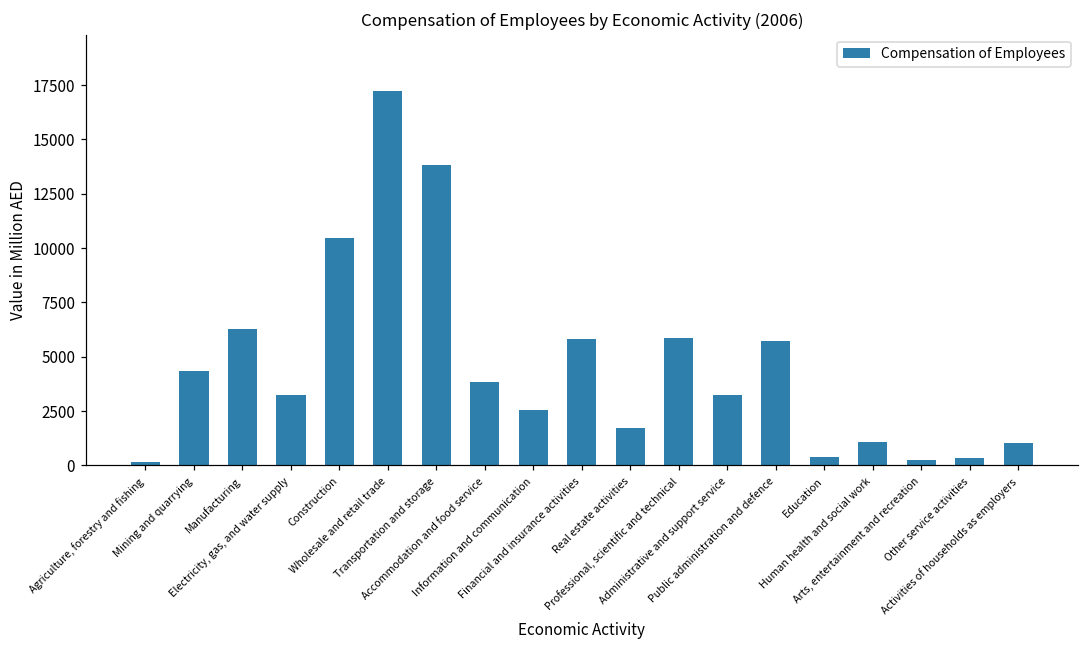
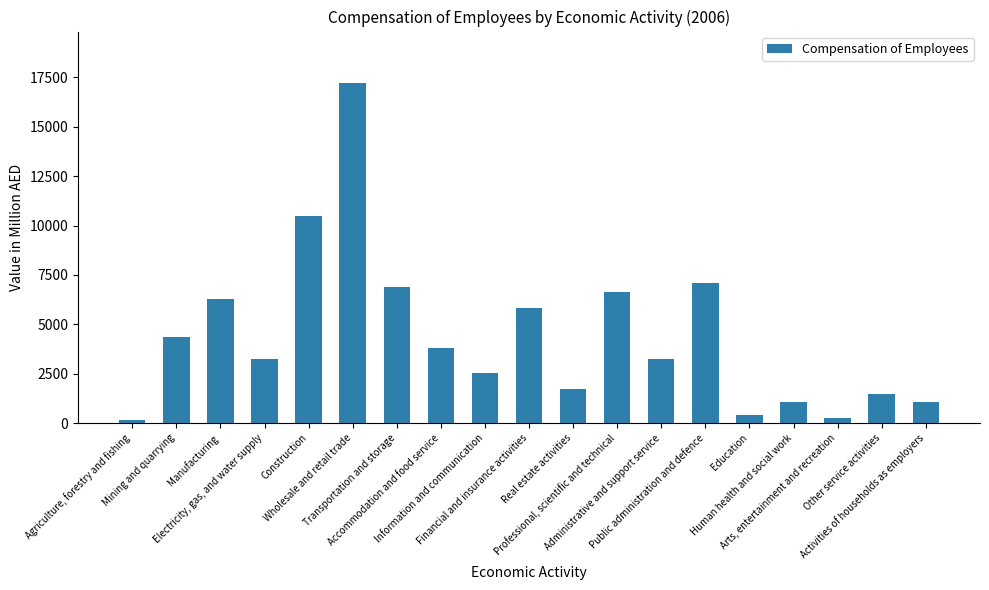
  {
    "Agriculture, forestry and fishing": 200,
    "Mining and quarrying": 4300,
    "Manufacturing": 6300,
    "Electricity, gas, and water supply": 3300,
    "Construction": 10500,
    "Wholesale and retail trade": 17200,
-   "Transportation and storage": 13800,
+   "Transportation and storage": 6900,
    "Accommodation and food service": 3800,
    "Information and communication": 2500,
    "Financial and insurance activities": 5800,
    "Real estate activities": 1700,
-   "Professional, scientific and technical": 5900,
+   "Professional, scientific and technical": 6600,
    "Administrative and support service": 3300,
-   "Public administration and defence": 5700,
+   "Public administration and defence": 7100,
    "Education": 400,
    "Human health and social work": 1100,
    "Arts, entertainment and recreation": 300,
-   "Other service activities": 400,
+   "Other service activities": 1500,
    "Activities of households as employers": 1100
  }
